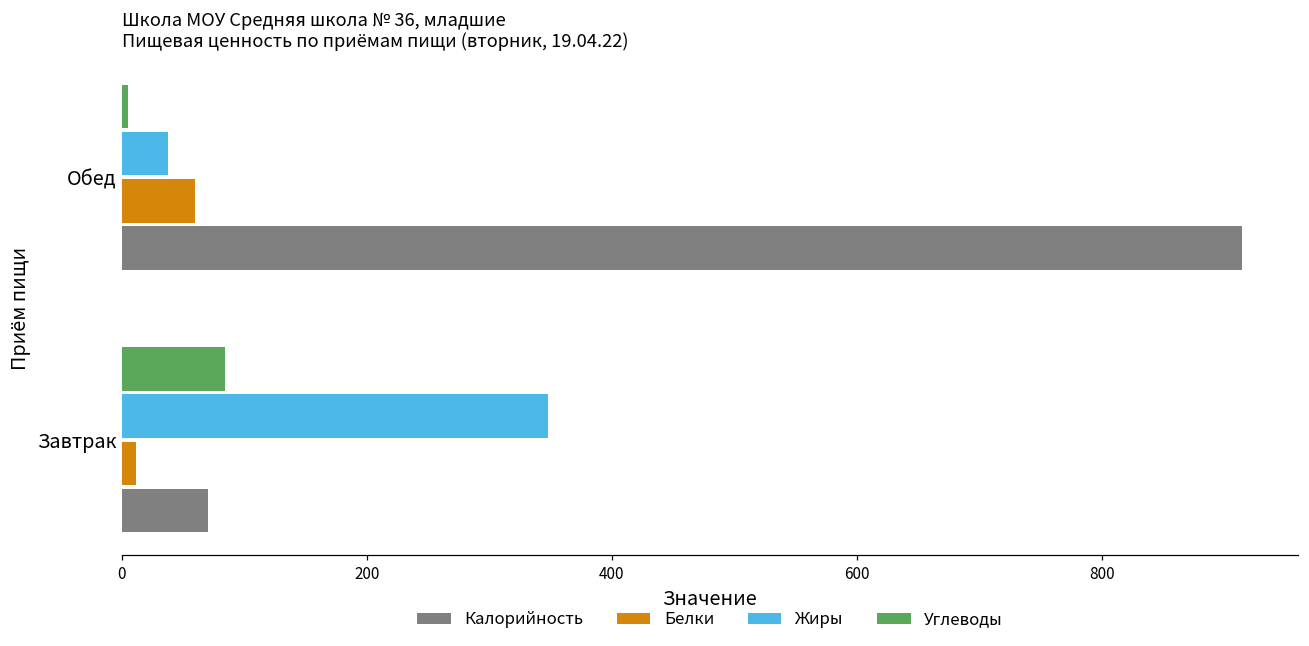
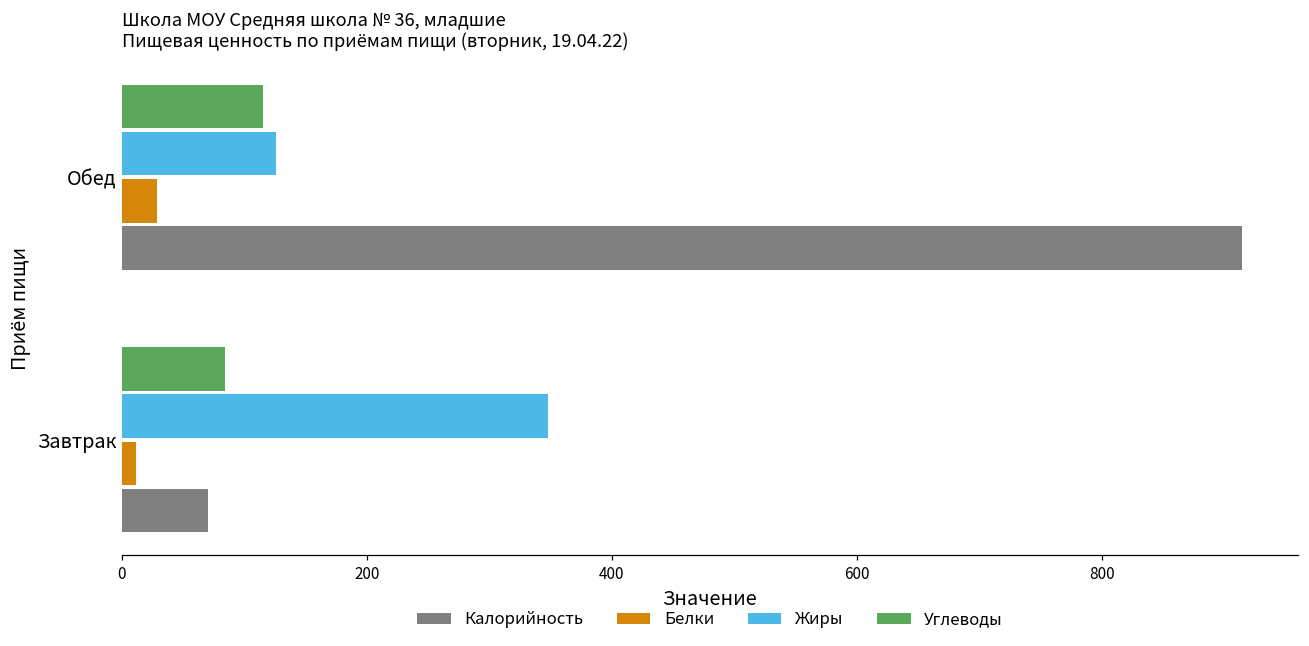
  {
    "Калорийность": {
      "Обед": 914,
      "Завтрак": 70
    },
    "Белки": {
-     "Обед": 60,
+     "Обед": 29,
      "Завтрак": 11
    },
    "Жиры": {
-     "Обед": 38,
+     "Обед": 126,
      "Завтрак": 348
    },
    "Углеводы": {
-     "Обед": 5,
+     "Обед": 115,
      "Завтрак": 84
    }
  }
